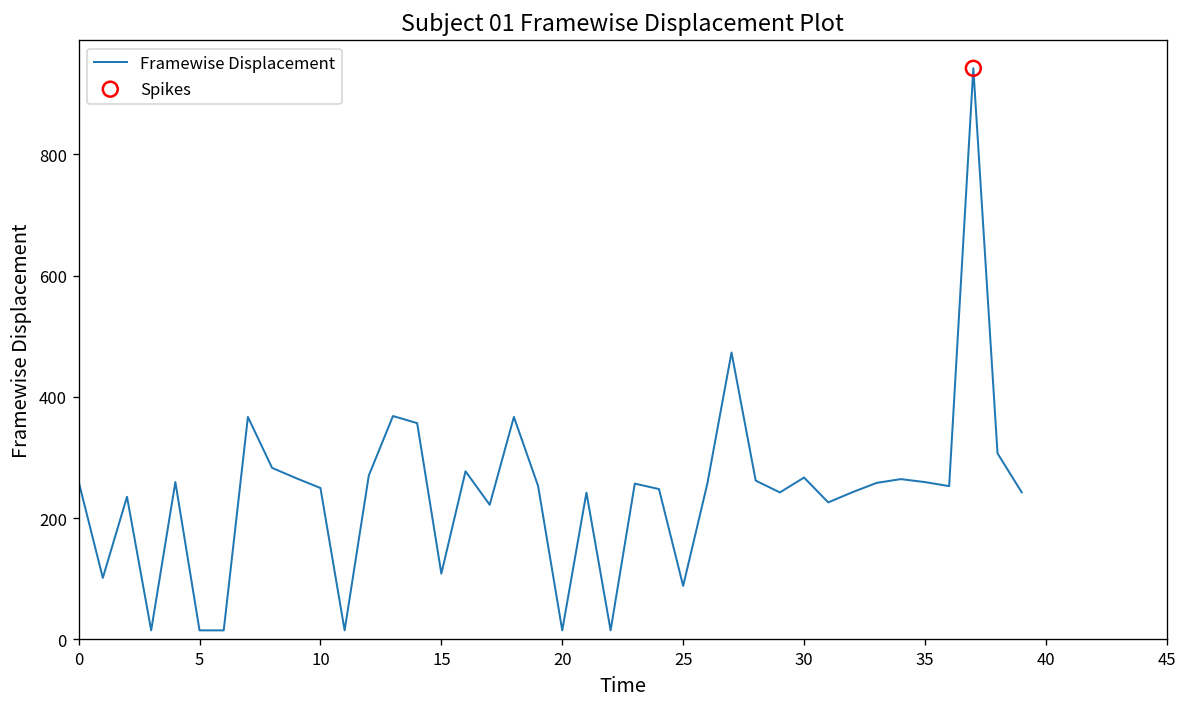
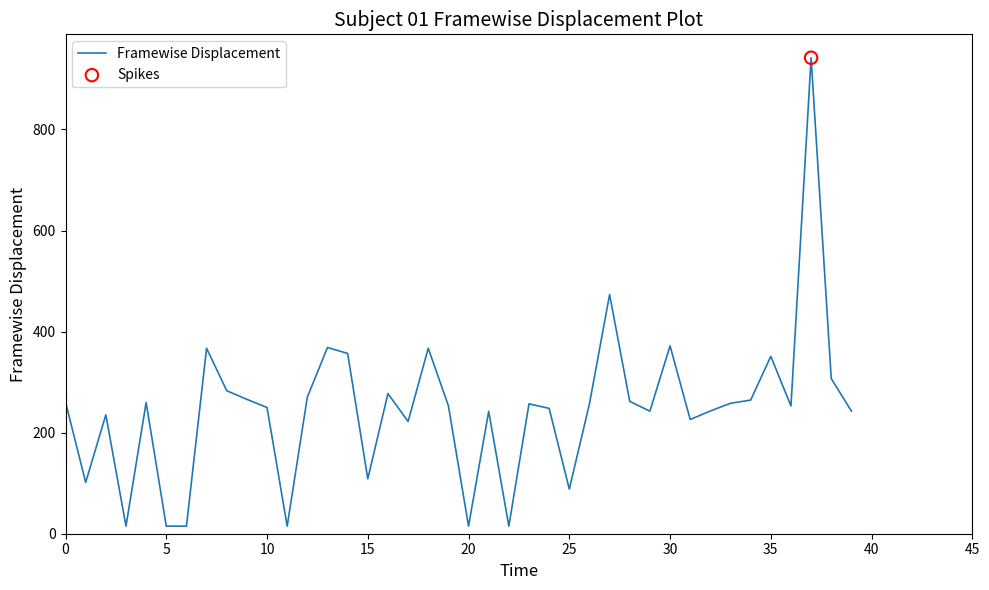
  {
    "Framewise Displacement": {
      "0": 260,
      "5": 20,
      "10": 250,
      "15": 110,
      "20": 20,
      "25": 90,
-     "30": 270,
-     "35": 260
+     "30": 370,
+     "35": 350
    }
  }
